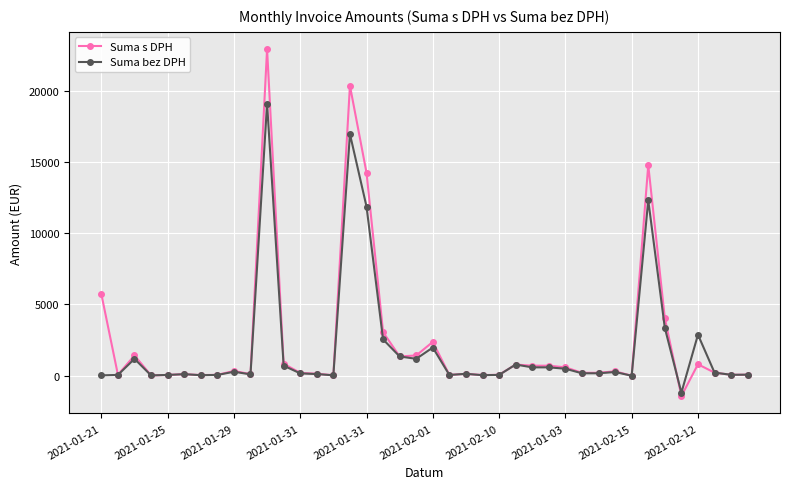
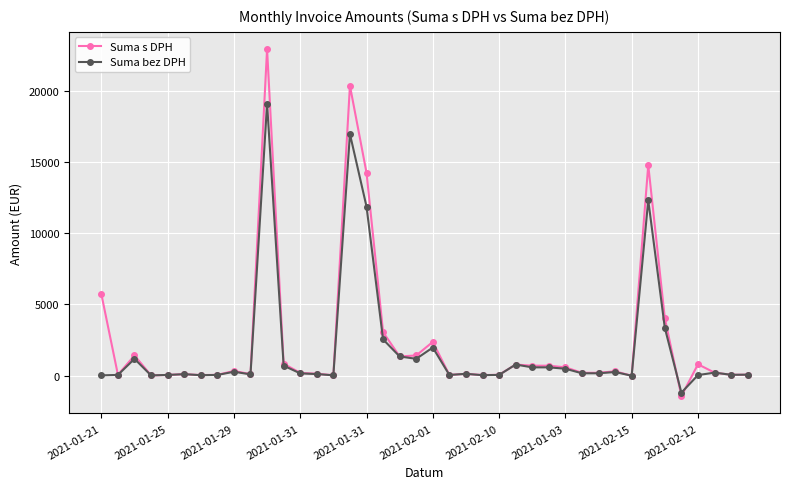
  {
    "Suma s DPH": {
      "2021-01-21": 5700,
      "2021-02-12": 800
    },
    "Suma bez DPH": {
      "2021-01-21": 0,
-     "2021-02-12": 2900
+     "2021-02-12": 0
    }
  }
